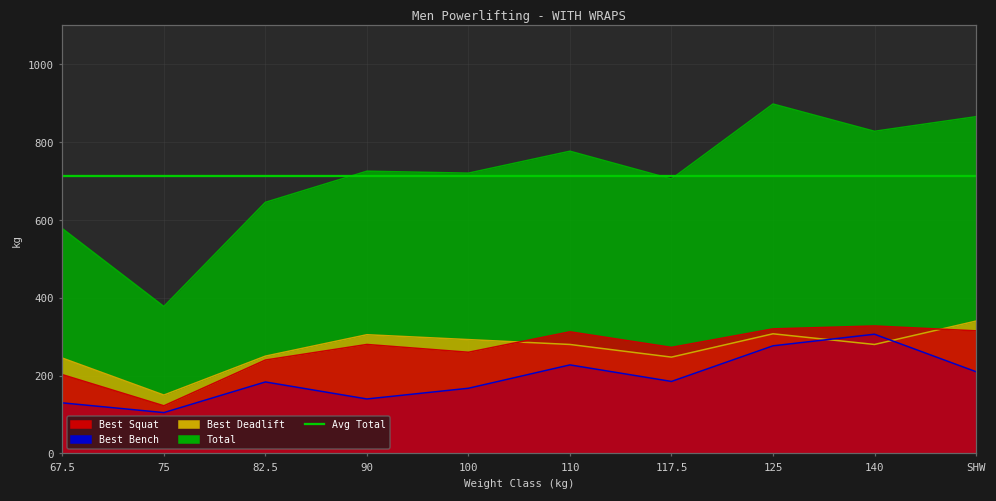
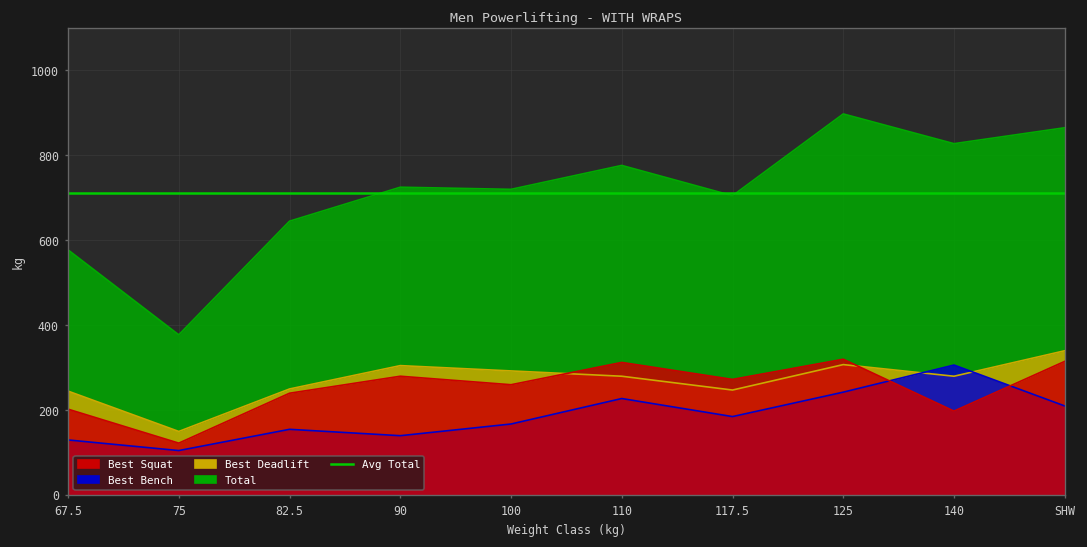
  {
    "Total": {
      "67.5": 580,
      "75": 380,
      "82.5": 650,
      "90": 730,
      "100": 720,
      "110": 780,
      "117.5": 710,
      "125": 900,
      "140": 830,
      "SHW": 870
    },
    "Best Deadlift": {
      "67.5": 250,
      "75": 150,
      "82.5": 250,
      "90": 310,
      "100": 290,
      "110": 280,
      "117.5": 250,
      "125": 310,
      "140": 280,
      "SHW": 340
    },
    "Best Bench": {
      "67.5": 130,
      "75": 110,
-     "82.5": 180,
+     "82.5": 160,
      "90": 140,
      "100": 170,
      "110": 230,
      "117.5": 190,
-     "125": 280,
+     "125": 240,
      "140": 310,
      "SHW": 210
    },
    "Best Squat": {
      "67.5": 200,
      "75": 120,
      "82.5": 240,
      "90": 280,
      "100": 260,
      "110": 310,
      "117.5": 270,
      "125": 320,
-     "140": 330,
+     "140": 200,
      "SHW": 320
    }
  }
